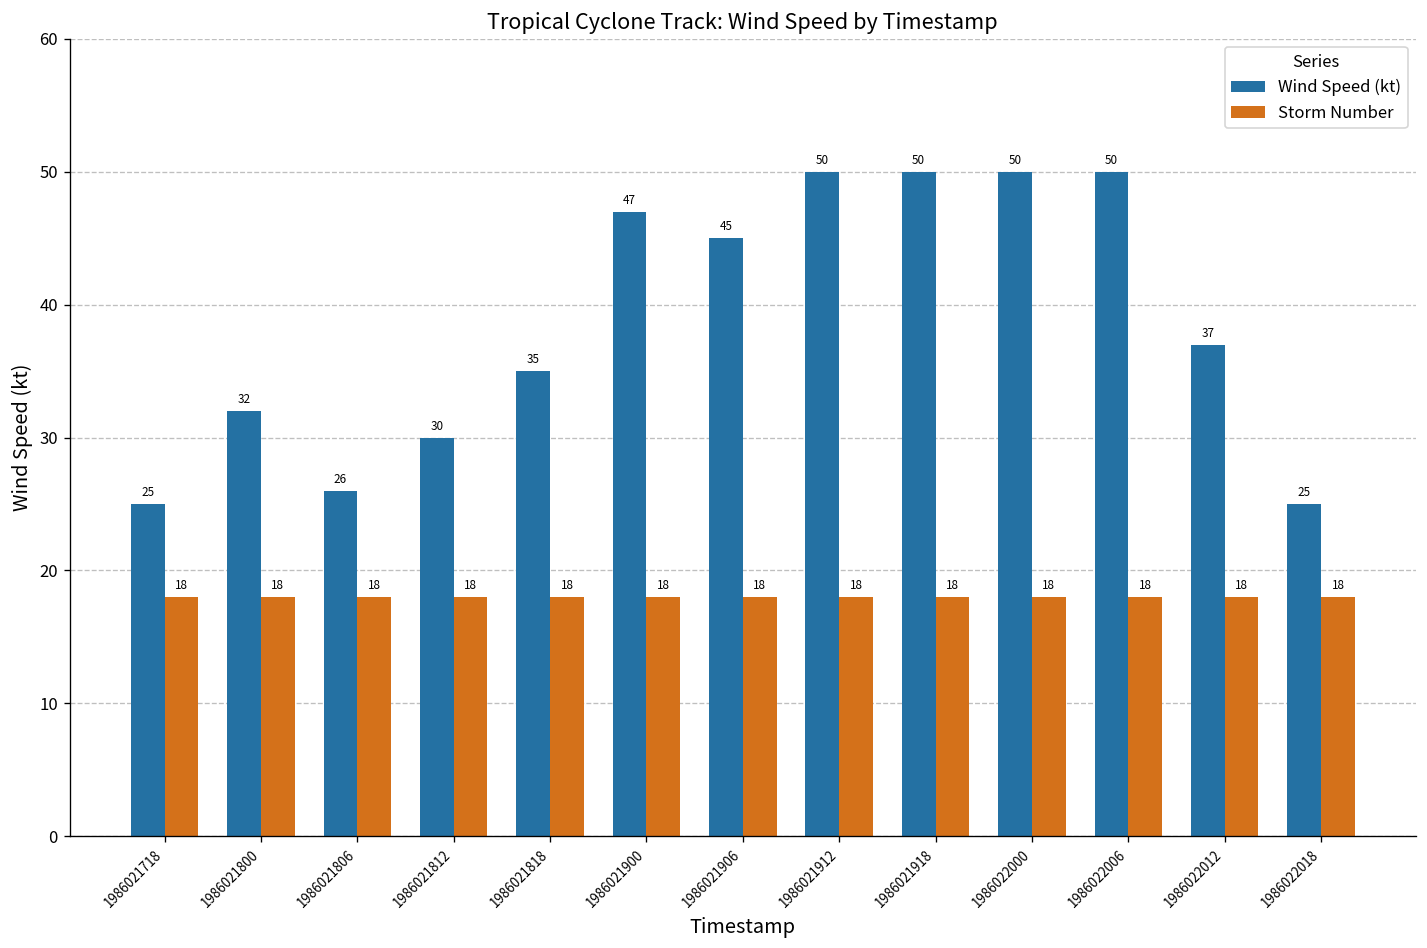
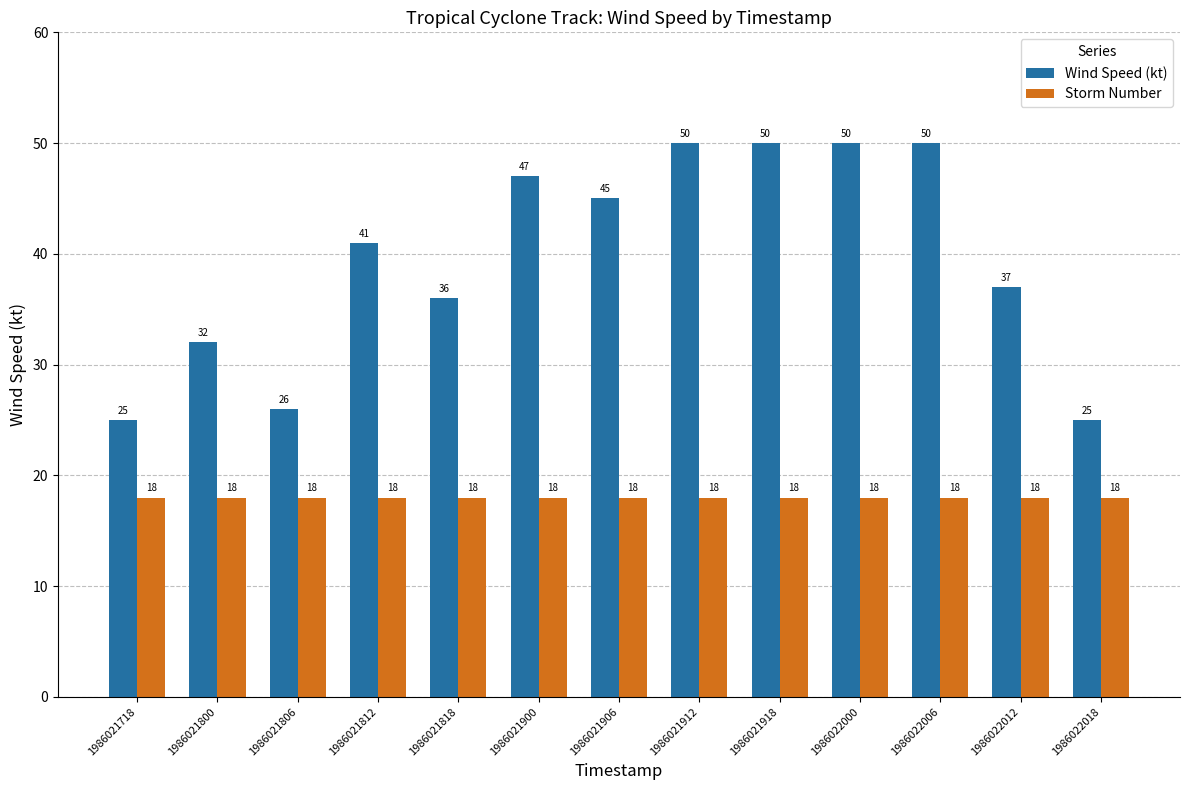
  {
    "Wind Speed (kt)": {
      "1986021718": 25,
      "1986021800": 32,
      "1986021806": 26,
-     "1986021812": 30,
-     "1986021818": 35,
+     "1986021812": 41,
+     "1986021818": 36,
      "1986021900": 47,
      "1986021906": 45,
      "1986021912": 50,
      "1986021918": 50,
      "1986022000": 50,
      "1986022006": 50,
      "1986022012": 37,
      "1986022018": 25
    },
    "Storm Number": {
      "1986021718": 18,
      "1986021800": 18,
      "1986021806": 18,
      "1986021812": 18,
      "1986021818": 18,
      "1986021900": 18,
      "1986021906": 18,
      "1986021912": 18,
      "1986021918": 18,
      "1986022000": 18,
      "1986022006": 18,
      "1986022012": 18,
      "1986022018": 18
    }
  }
